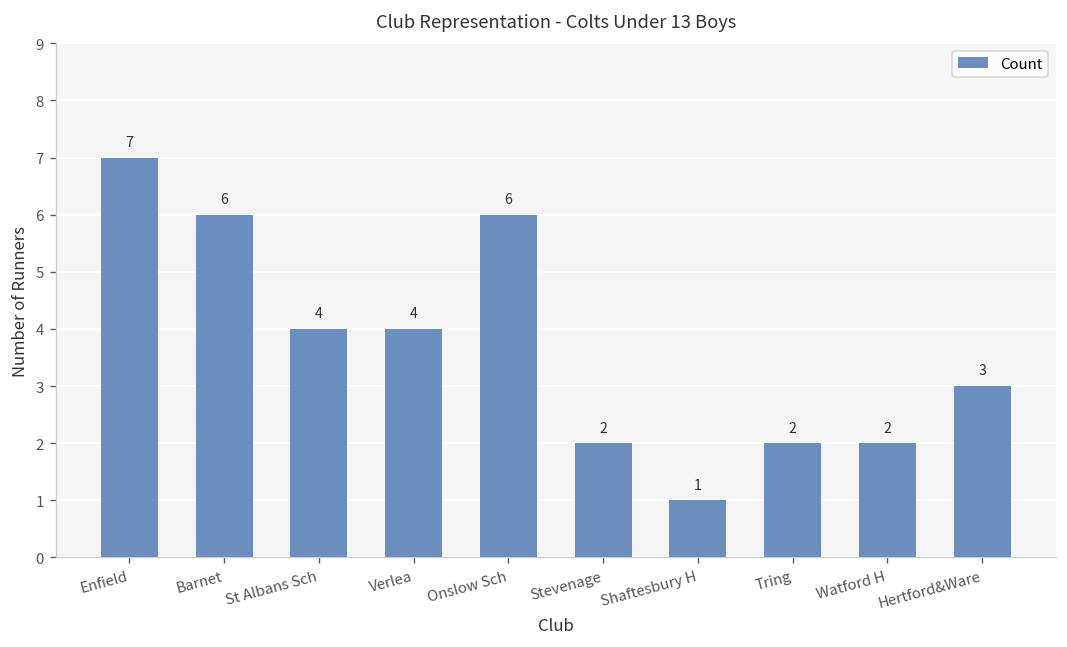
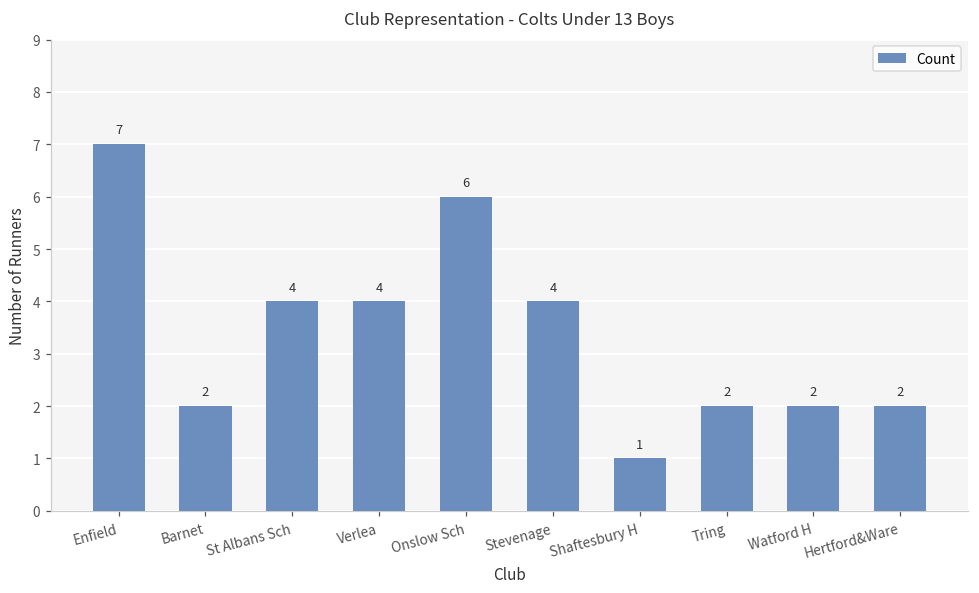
  {
    "Enfield": 7,
-   "Barnet": 6,
+   "Barnet": 2,
    "St Albans Sch": 4,
    "Verlea": 4,
    "Onslow Sch": 6,
-   "Stevenage": 2,
+   "Stevenage": 4,
    "Shaftesbury H": 1,
    "Tring": 2,
    "Watford H": 2,
-   "Hertford&Ware": 3
+   "Hertford&Ware": 2
  }
